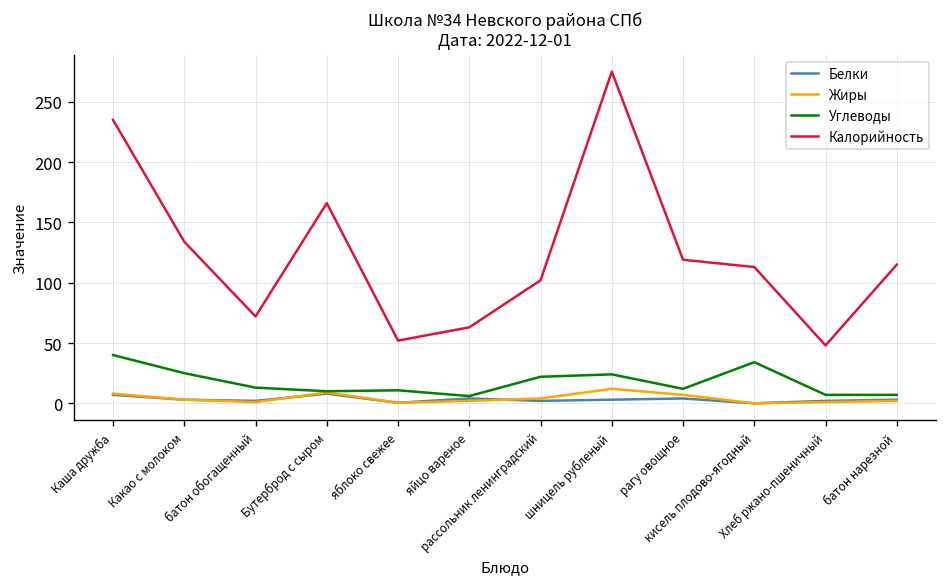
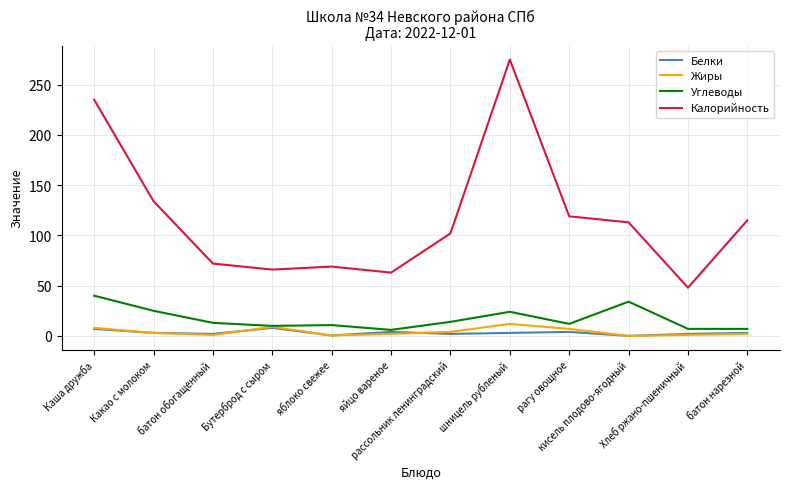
  {
    "Белки": {
      "шницель рубленый": 3,
      "рагу овощное": 4
    },
    "Жиры": {
      "шницель рубленый": 12,
      "рагу овощное": 7
    },
    "Углеводы": {
      "Каша дружба": 40,
      "Какао с молоком": 25,
      "батон обогащенный": 13,
      "яблоко свежее": 11,
-     "рассольник ленинградский": 22,
+     "рассольник ленинградский": 14,
      "шницель рубленый": 24,
      "рагу овощное": 12,
      "кисель плодово-ягодный": 34,
      "Хлеб ржано-пшеничный": 7,
      "батон нарезной": 7
    },
    "Калорийность": {
      "Каша дружба": 235,
      "Какао с молоком": 134,
      "батон обогащенный": 72,
-     "Бутерброд с сыром": 166,
-     "яблоко свежее": 52,
+     "Бутерброд с сыром": 66,
+     "яблоко свежее": 69,
      "яйцо вареное": 63,
      "рассольник ленинградский": 102,
      "шницель рубленый": 275,
      "рагу овощное": 119,
      "кисель плодово-ягодный": 113,
      "Хлеб ржано-пшеничный": 48,
      "батон нарезной": 115
    }
  }
